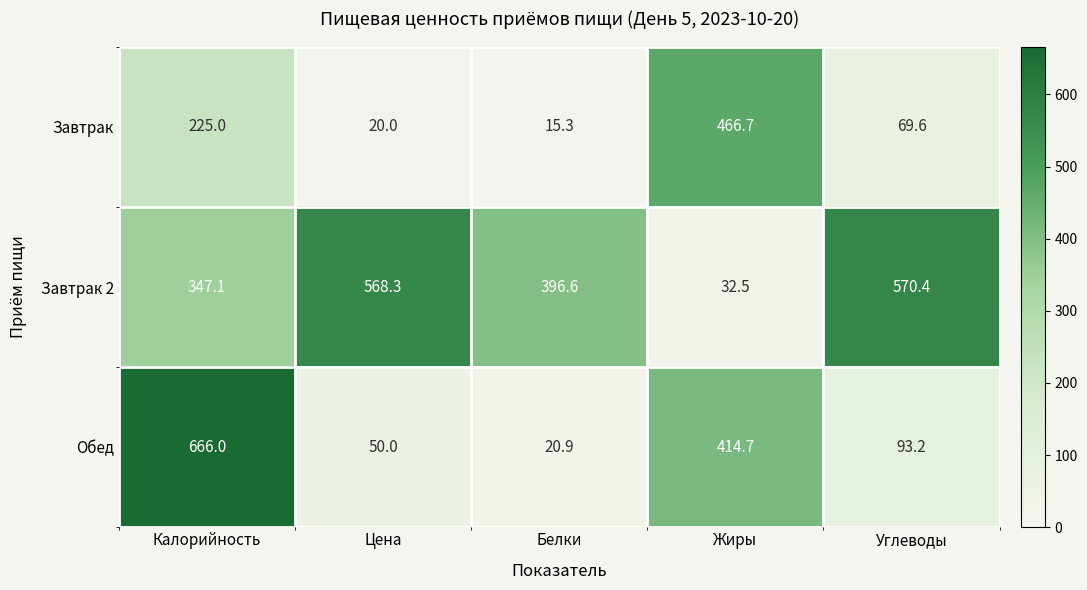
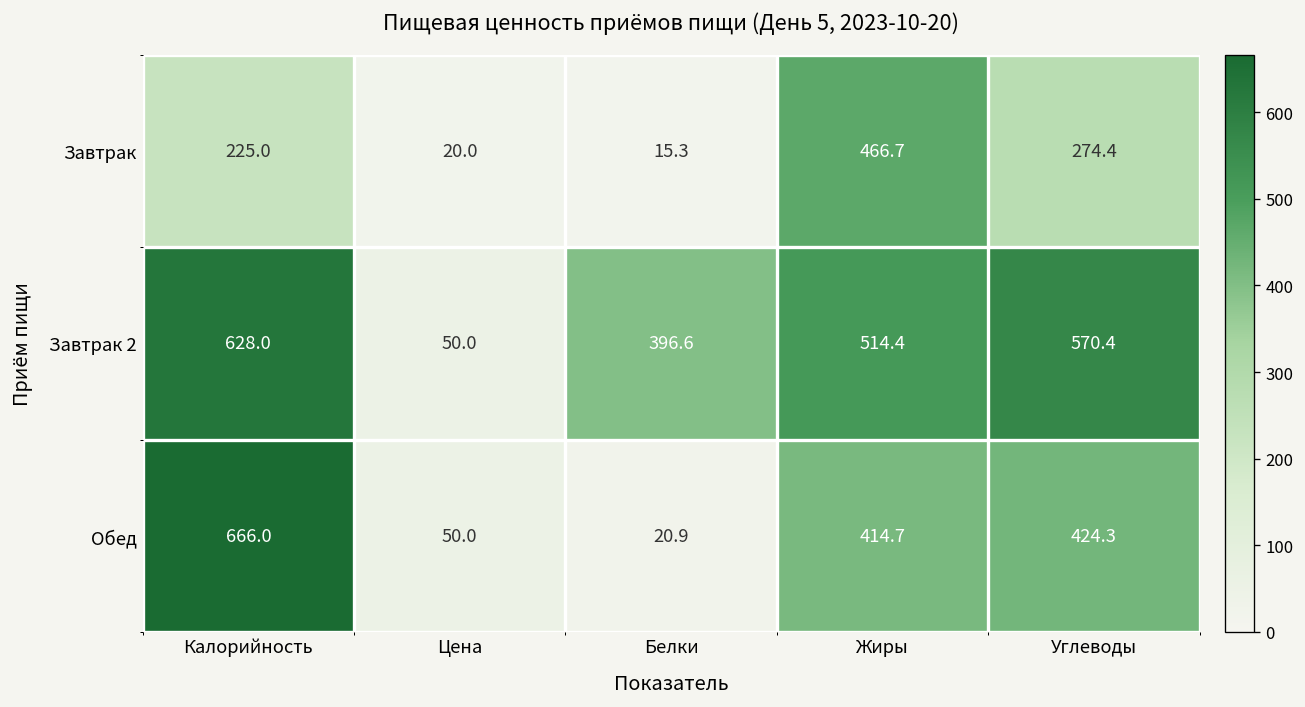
  {
    "Завтрак": {
      "Калорийность": 225.0,
      "Цена": 20.0,
      "Белки": 15.3,
      "Жиры": 466.7,
-     "Углеводы": 69.6
+     "Углеводы": 274.4
    },
    "Завтрак 2": {
-     "Калорийность": 347.1,
-     "Цена": 568.3,
+     "Калорийность": 628.0,
+     "Цена": 50.0,
      "Белки": 396.6,
-     "Жиры": 32.5,
+     "Жиры": 514.4,
      "Углеводы": 570.4
    },
    "Обед": {
      "Калорийность": 666.0,
      "Цена": 50.0,
      "Белки": 20.9,
      "Жиры": 414.7,
-     "Углеводы": 93.2
+     "Углеводы": 424.3
    }
  }
